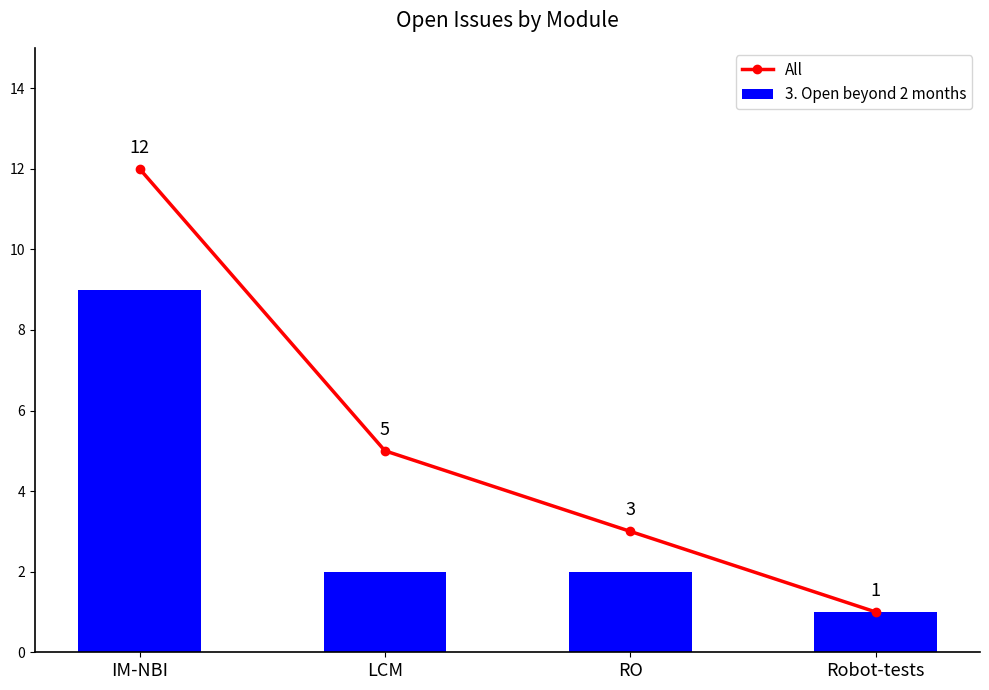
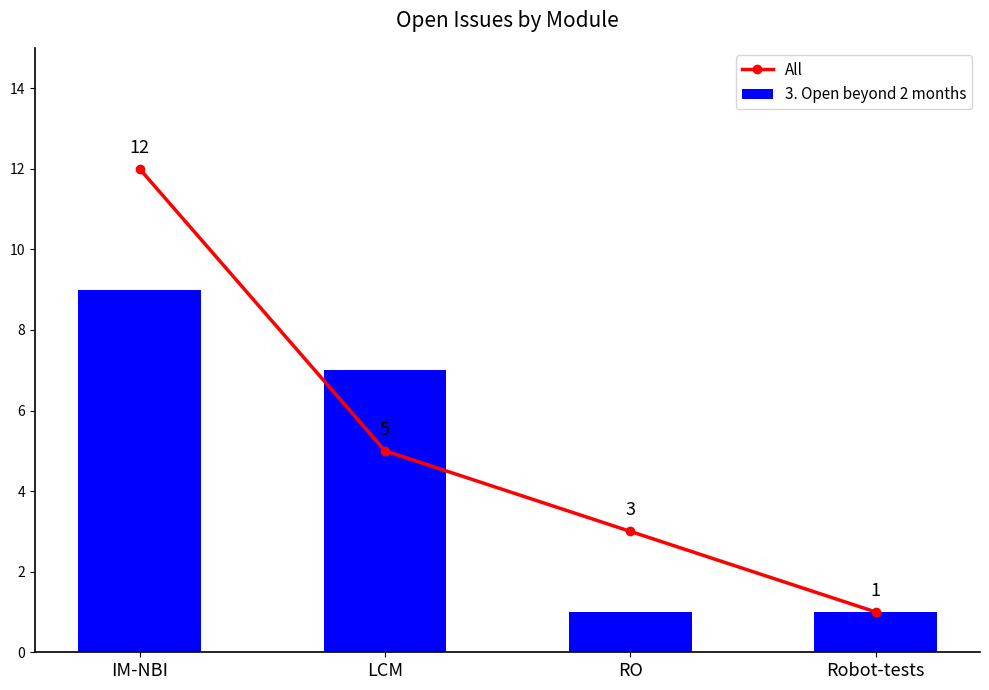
  {
    "All": {
      "IM-NBI": 12,
      "LCM": 5,
      "RO": 3,
      "Robot-tests": 1
    },
    "3. Open beyond 2 months": {
      "IM-NBI": 9,
-     "LCM": 2,
-     "RO": 2
+     "LCM": 7,
+     "RO": 1
    }
  }
